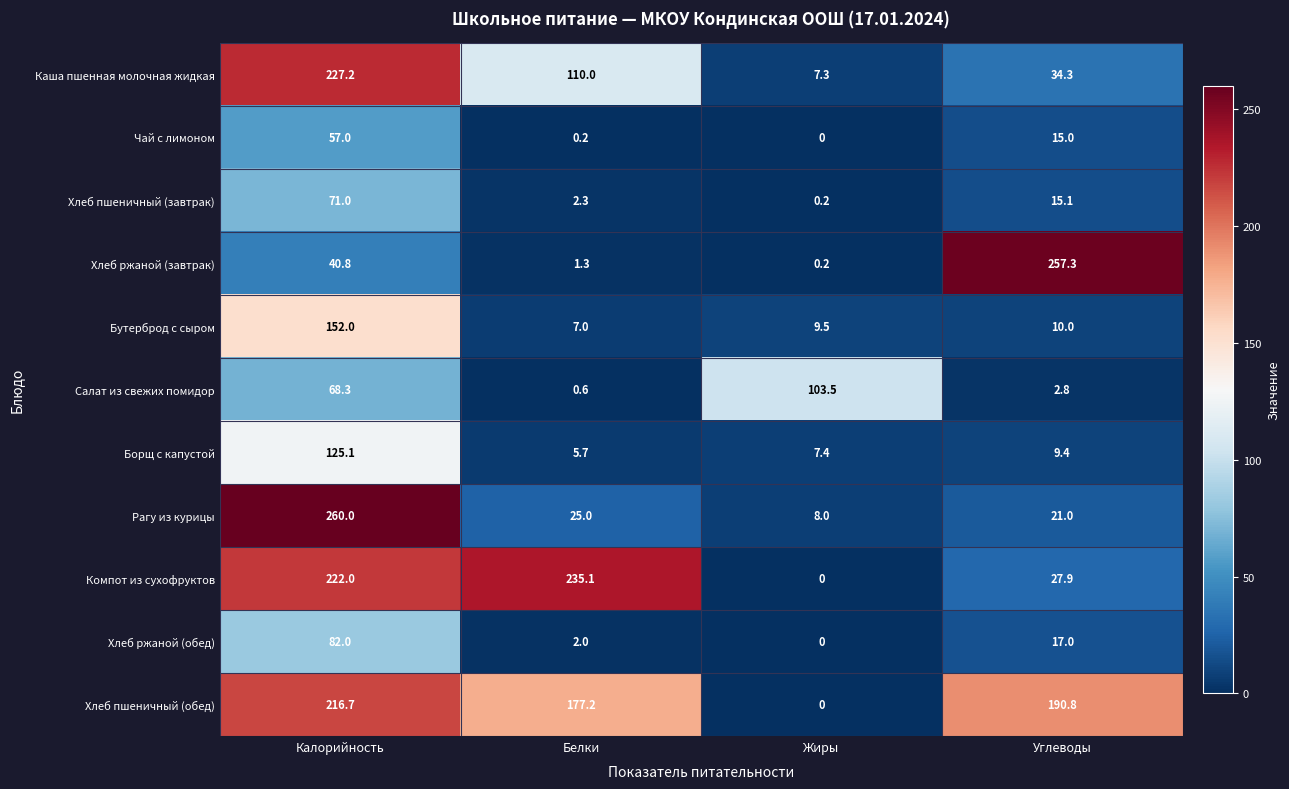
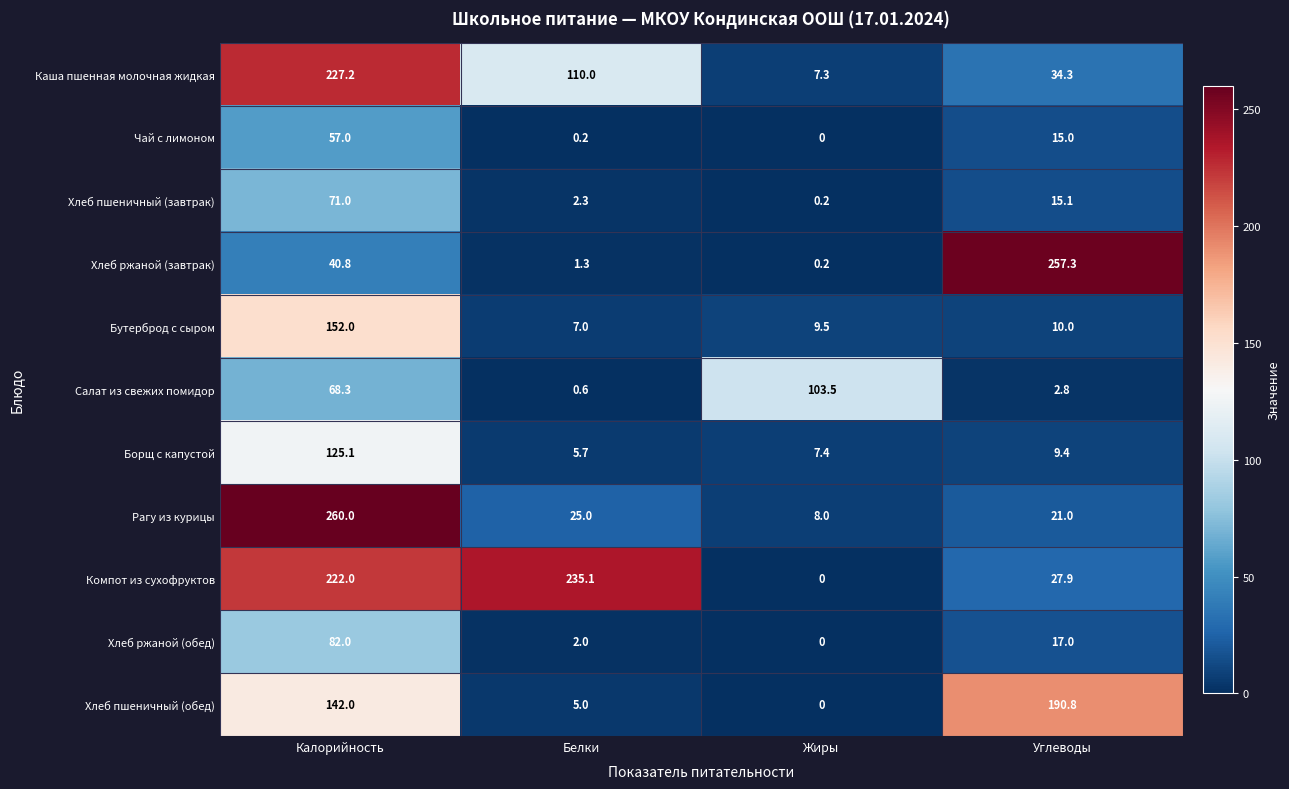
  {
    "Каша пшенная молочная жидкая": {
      "Калорийность": 227.2,
      "Белки": 110.0,
      "Жиры": 7.3,
      "Углеводы": 34.3
    },
    "Чай с лимоном": {
      "Калорийность": 57.0,
      "Белки": 0.2,
      "Жиры": 0,
      "Углеводы": 15.0
    },
    "Хлеб пшеничный (завтрак)": {
      "Калорийность": 71.0,
      "Белки": 2.3,
      "Жиры": 0.2,
      "Углеводы": 15.1
    },
    "Хлеб ржаной (завтрак)": {
      "Калорийность": 40.8,
      "Белки": 1.3,
      "Жиры": 0.2,
      "Углеводы": 257.3
    },
    "Бутерброд с сыром": {
      "Калорийность": 152.0,
      "Белки": 7.0,
      "Жиры": 9.5,
      "Углеводы": 10.0
    },
    "Салат из свежих помидор": {
      "Калорийность": 68.3,
      "Белки": 0.6,
      "Жиры": 103.5,
      "Углеводы": 2.8
    },
    "Борщ с капустой": {
      "Калорийность": 125.1,
      "Белки": 5.7,
      "Жиры": 7.4,
      "Углеводы": 9.4
    },
    "Рагу из курицы": {
      "Калорийность": 260.0,
      "Белки": 25.0,
      "Жиры": 8.0,
      "Углеводы": 21.0
    },
    "Компот из сухофруктов": {
      "Калорийность": 222.0,
      "Белки": 235.1,
      "Жиры": 0,
      "Углеводы": 27.9
    },
    "Хлеб ржаной (обед)": {
      "Калорийность": 82.0,
      "Белки": 2.0,
      "Жиры": 0,
      "Углеводы": 17.0
    },
    "Хлеб пшеничный (обед)": {
-     "Калорийность": 216.7,
-     "Белки": 177.2,
+     "Калорийность": 142.0,
+     "Белки": 5.0,
      "Жиры": 0,
      "Углеводы": 190.8
    }
  }
